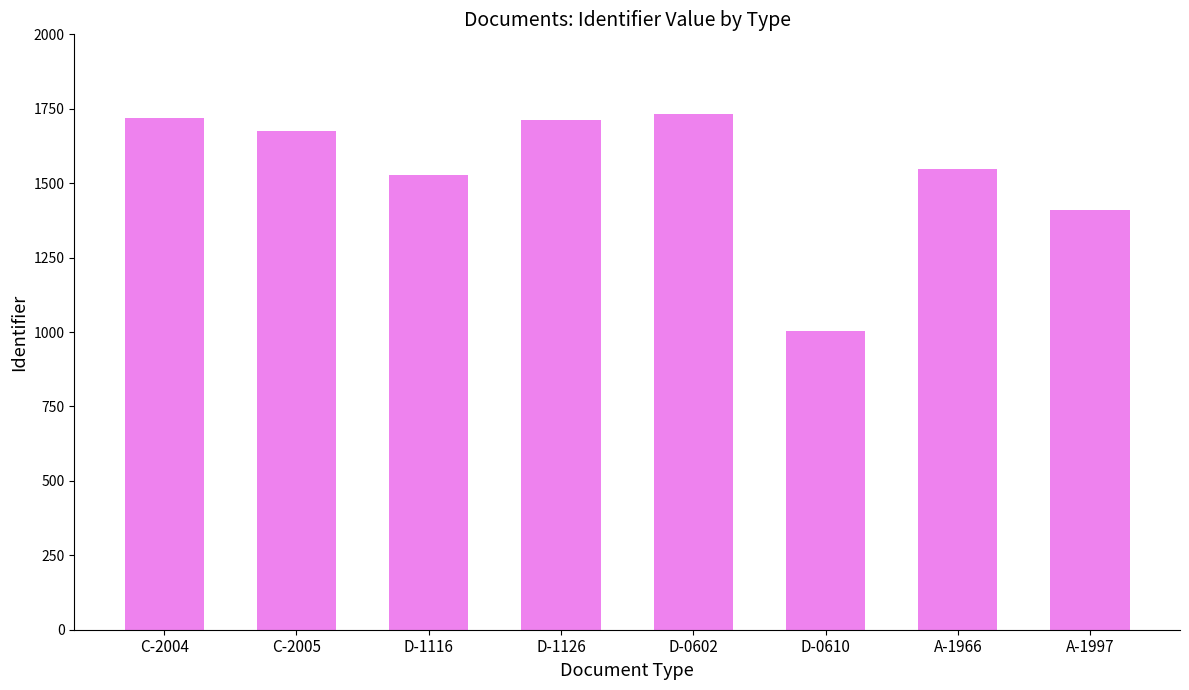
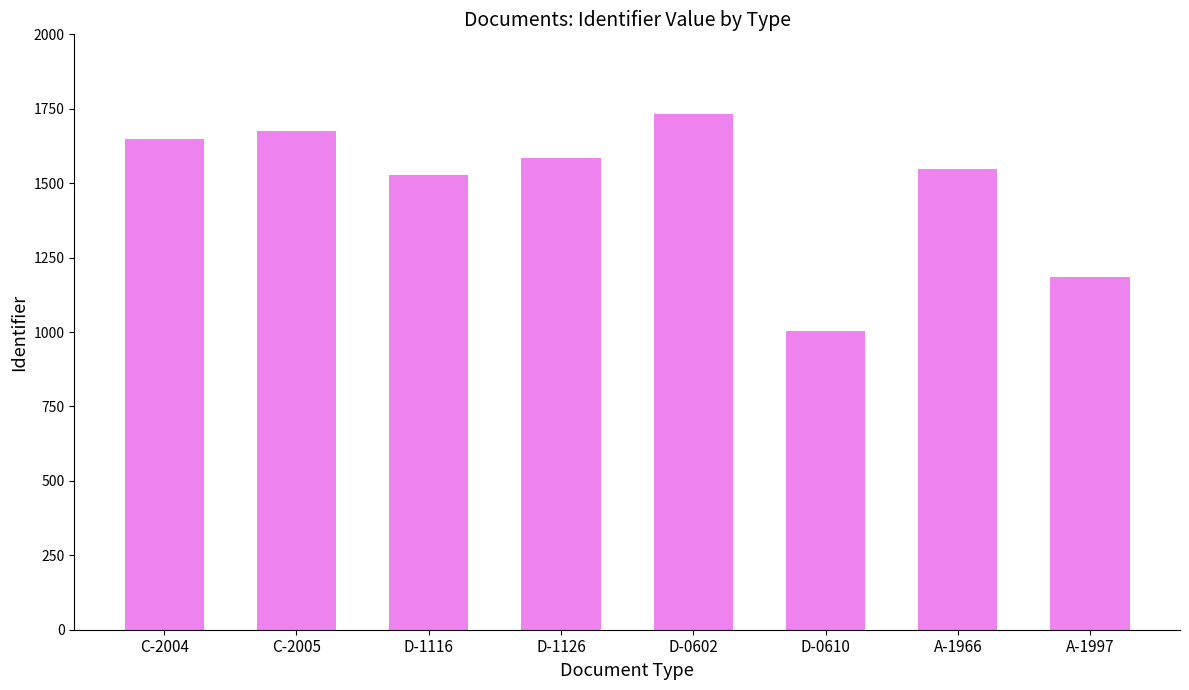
  {
-   "C-2004": 1720,
+   "C-2004": 1650,
    "C-2005": 1680,
    "D-1116": 1530,
-   "D-1126": 1710,
+   "D-1126": 1580,
    "D-0602": 1730,
    "D-0610": 1000,
    "A-1966": 1550,
-   "A-1997": 1410
+   "A-1997": 1190
  }
